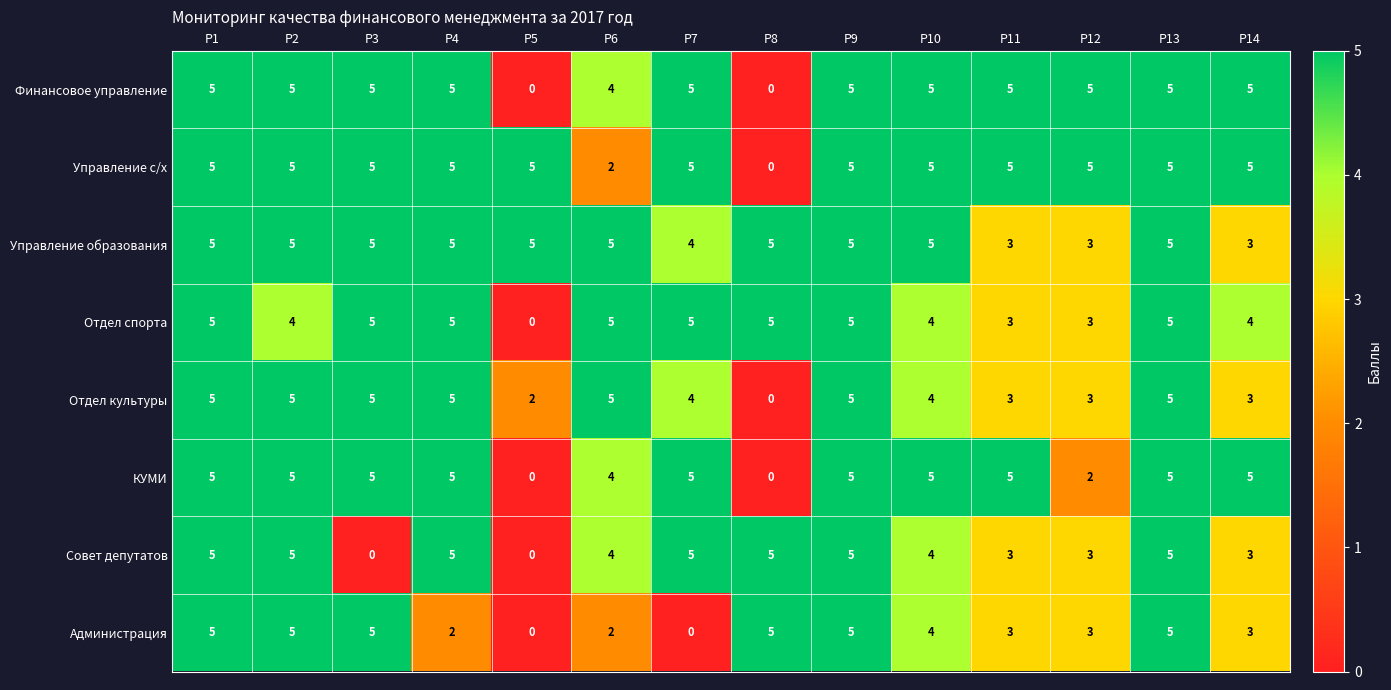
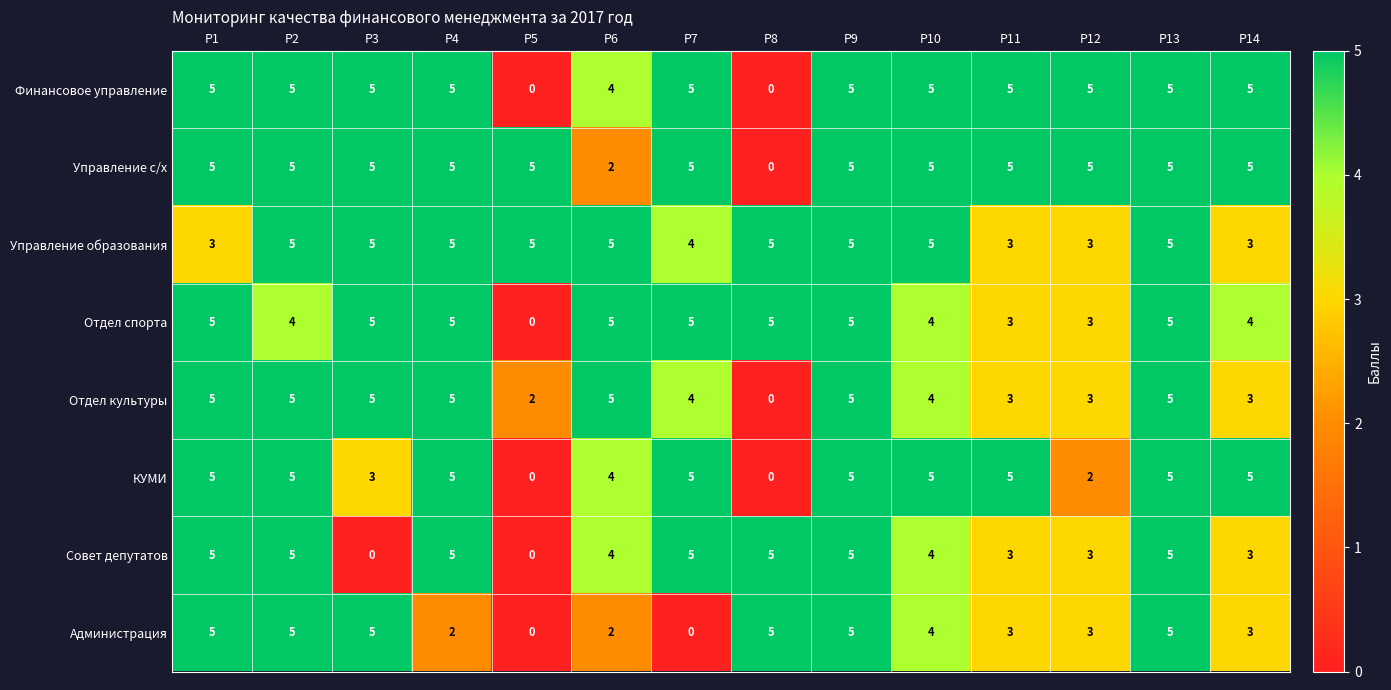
  {
    "Финансовое управление": {
      "Р1": 5,
      "Р2": 5,
      "Р3": 5,
      "Р4": 5,
      "Р5": 0,
      "Р6": 4,
      "Р7": 5,
      "Р8": 0,
      "Р9": 5,
      "Р10": 5,
      "Р11": 5,
      "Р12": 5,
      "Р13": 5,
      "Р14": 5
    },
    "Управление с/х": {
      "Р1": 5,
      "Р2": 5,
      "Р3": 5,
      "Р4": 5,
      "Р5": 5,
      "Р6": 2,
      "Р7": 5,
      "Р8": 0,
      "Р9": 5,
      "Р10": 5,
      "Р11": 5,
      "Р12": 5,
      "Р13": 5,
      "Р14": 5
    },
    "Управление образования": {
-     "Р1": 5,
+     "Р1": 3,
      "Р2": 5,
      "Р3": 5,
      "Р4": 5,
      "Р5": 5,
      "Р6": 5,
      "Р7": 4,
      "Р8": 5,
      "Р9": 5,
      "Р10": 5,
      "Р11": 3,
      "Р12": 3,
      "Р13": 5,
      "Р14": 3
    },
    "Отдел спорта": {
      "Р1": 5,
      "Р2": 4,
      "Р3": 5,
      "Р4": 5,
      "Р5": 0,
      "Р6": 5,
      "Р7": 5,
      "Р8": 5,
      "Р9": 5,
      "Р10": 4,
      "Р11": 3,
      "Р12": 3,
      "Р13": 5,
      "Р14": 4
    },
    "Отдел культуры": {
      "Р1": 5,
      "Р2": 5,
      "Р3": 5,
      "Р4": 5,
      "Р5": 2,
      "Р6": 5,
      "Р7": 4,
      "Р8": 0,
      "Р9": 5,
      "Р10": 4,
      "Р11": 3,
      "Р12": 3,
      "Р13": 5,
      "Р14": 3
    },
    "КУМИ": {
      "Р1": 5,
      "Р2": 5,
-     "Р3": 5,
+     "Р3": 3,
      "Р4": 5,
      "Р5": 0,
      "Р6": 4,
      "Р7": 5,
      "Р8": 0,
      "Р9": 5,
      "Р10": 5,
      "Р11": 5,
      "Р12": 2,
      "Р13": 5,
      "Р14": 5
    },
    "Совет депутатов": {
      "Р1": 5,
      "Р2": 5,
      "Р3": 0,
      "Р4": 5,
      "Р5": 0,
      "Р6": 4,
      "Р7": 5,
      "Р8": 5,
      "Р9": 5,
      "Р10": 4,
      "Р11": 3,
      "Р12": 3,
      "Р13": 5,
      "Р14": 3
    },
    "Администрация": {
      "Р1": 5,
      "Р2": 5,
      "Р3": 5,
      "Р4": 2,
      "Р5": 0,
      "Р6": 2,
      "Р7": 0,
      "Р8": 5,
      "Р9": 5,
      "Р10": 4,
      "Р11": 3,
      "Р12": 3,
      "Р13": 5,
      "Р14": 3
    }
  }
